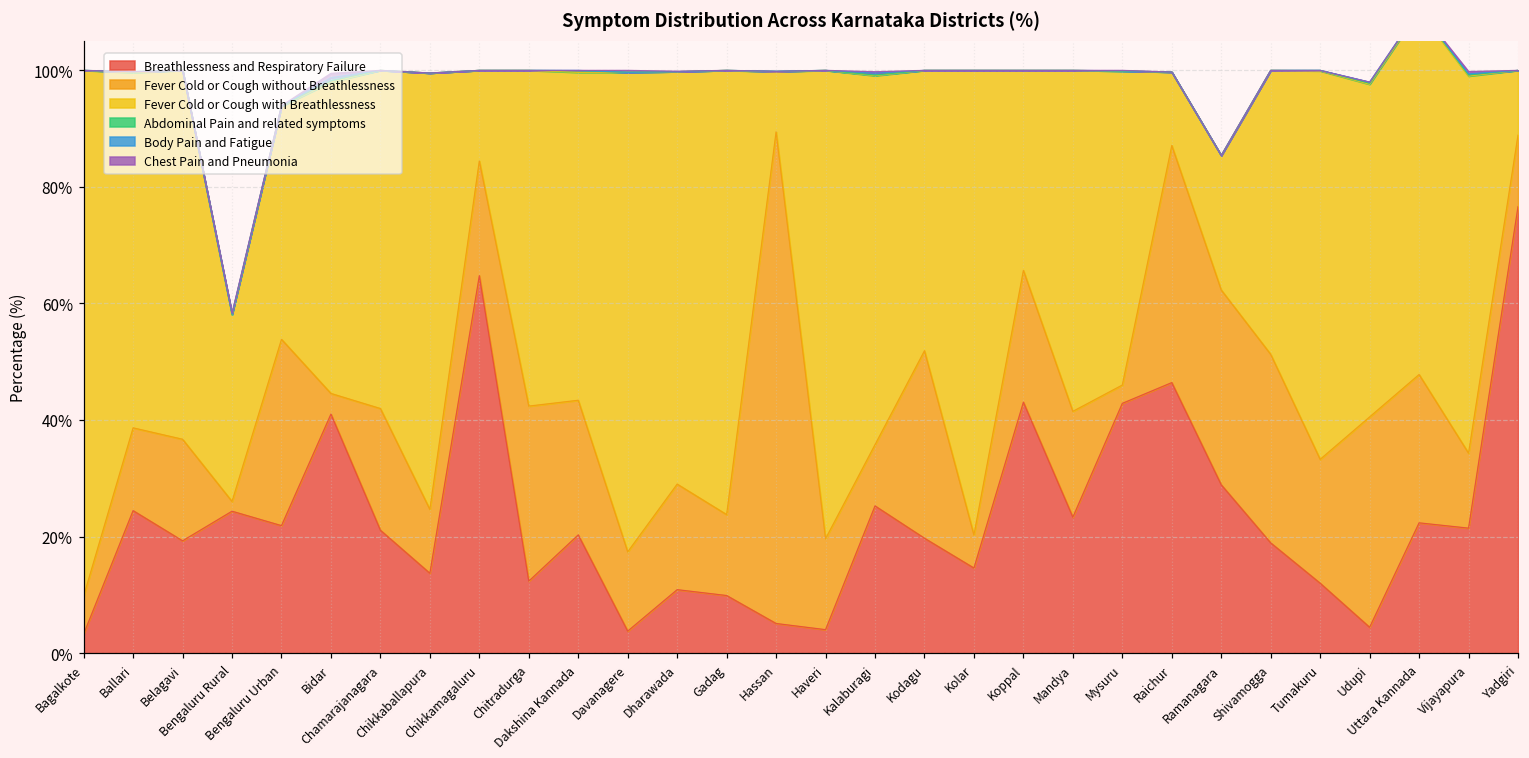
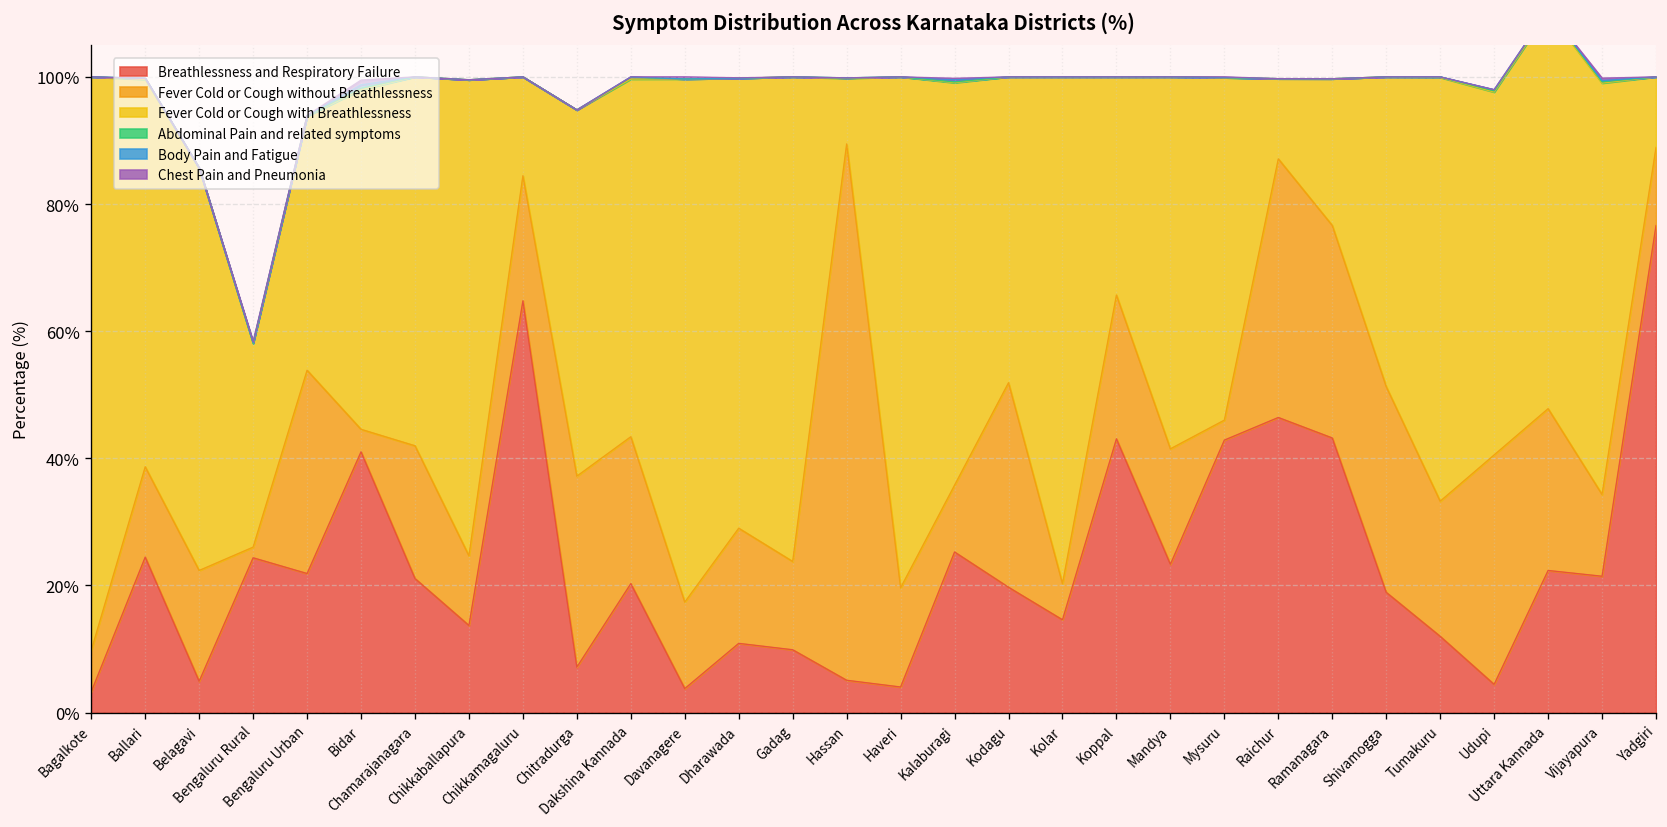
  {
    "Breathlessness and Respiratory Failure": {
      "Bagalkote": "3%",
      "Ballari": "24%",
-     "Belagavi": "19%",
+     "Belagavi": "5%",
      "Bengaluru Rural": "24%",
      "Bengaluru Urban": "22%",
      "Bidar": "41%",
      "Chamarajanagara": "21%",
      "Chikkaballapura": "14%",
      "Chikkamagaluru": "65%",
-     "Chitradurga": "12%",
+     "Chitradurga": "7%",
      "Dakshina Kannada": "20%",
      "Davanagere": "4%",
      "Dharawada": "11%",
      "Gadag": "10%",
      "Hassan": "5%",
      "Haveri": "4%",
      "Kalaburagi": "25%",
      "Kodagu": "20%",
      "Kolar": "15%",
      "Koppal": "43%",
      "Mandya": "23%",
      "Mysuru": "43%",
      "Raichur": "46%",
-     "Ramanagara": "29%",
+     "Ramanagara": "43%",
      "Shivamogga": "19%",
      "Tumakuru": "12%",
      "Udupi": "4%",
      "Uttara Kannada": "22%",
      "Vijayapura": "21%",
      "Yadgiri": "77%"
    }
  }
